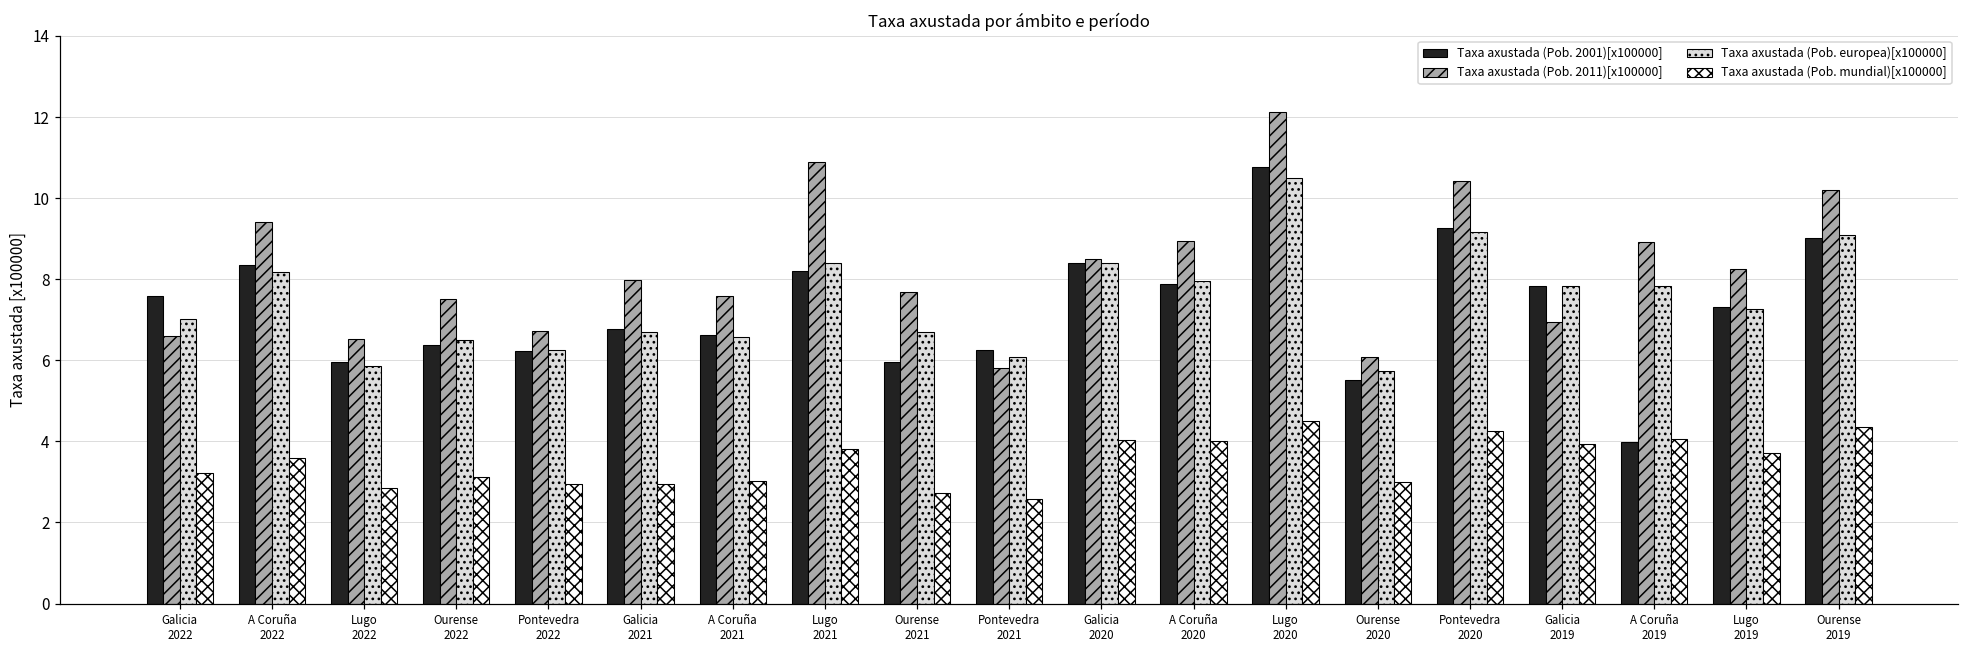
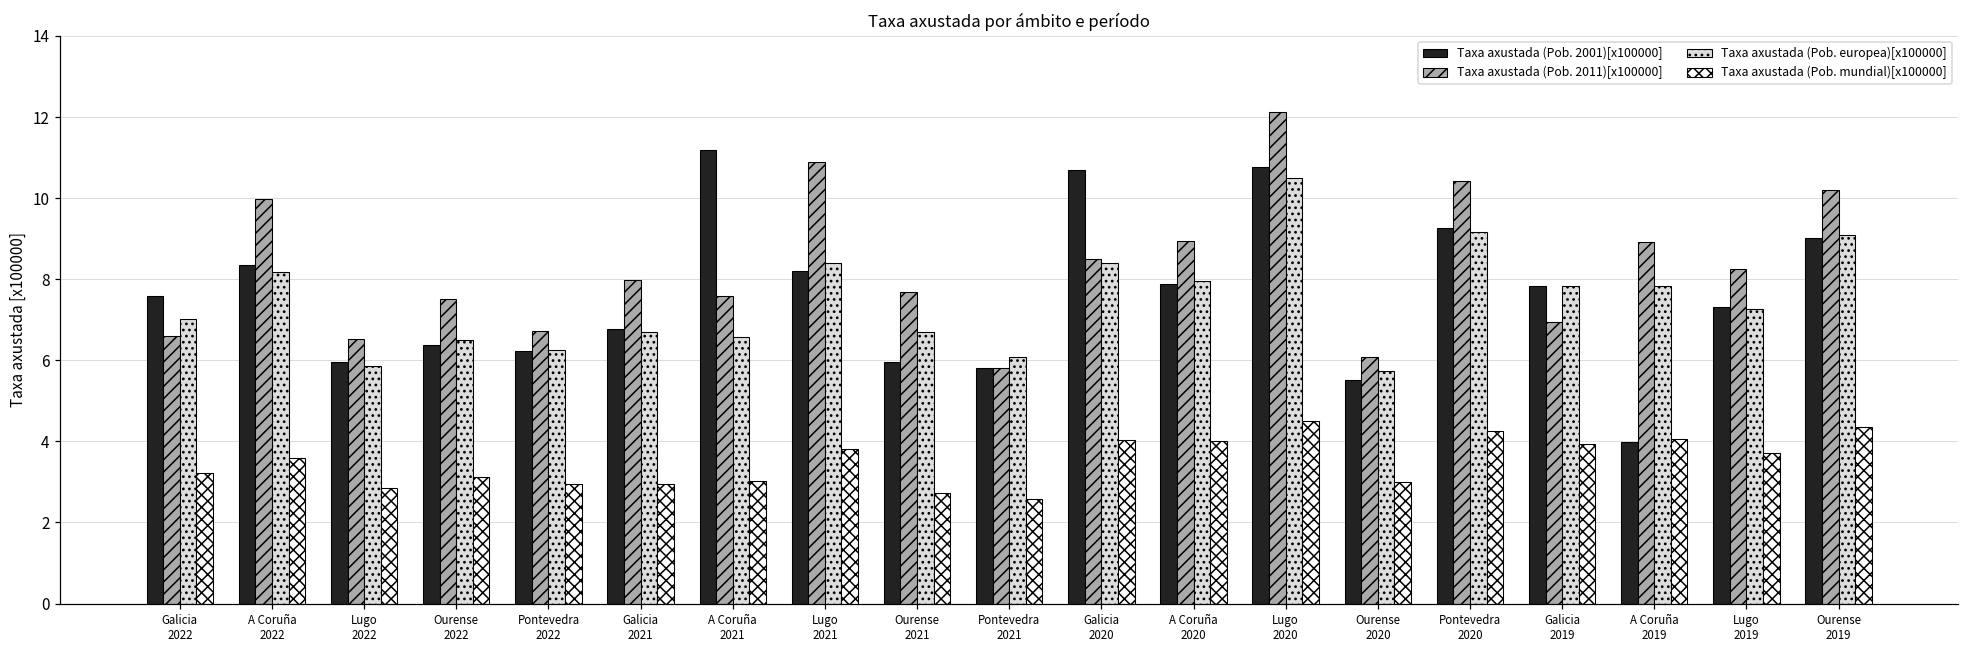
  {
    "Taxa axustada (Pob. 2001)[x100000]": {
      "Galicia 2022": 7.6,
      "A Coruña 2022": 8.4,
      "Lugo 2022": 6.0,
      "Ourense 2022": 6.4,
      "Pontevedra 2022": 6.2,
      "Galicia 2021": 6.8,
-     "A Coruña 2021": 6.6,
+     "A Coruña 2021": 11.2,
      "Lugo 2021": 8.2,
      "Ourense 2021": 6.0,
-     "Pontevedra 2021": 6.3,
-     "Galicia 2020": 8.4,
+     "Pontevedra 2021": 5.8,
+     "Galicia 2020": 10.7,
      "A Coruña 2020": 7.9,
      "Lugo 2020": 10.8,
      "Ourense 2020": 5.5,
      "Pontevedra 2020": 9.3,
      "Galicia 2019": 7.8,
      "A Coruña 2019": 4.0,
      "Lugo 2019": 7.3,
      "Ourense 2019": 9.0
    },
    "Taxa axustada (Pob. 2011)[x100000]": {
      "Galicia 2022": 6.6,
-     "A Coruña 2022": 9.4,
+     "A Coruña 2022": 10.0,
      "Lugo 2022": 6.5,
      "Ourense 2022": 7.5,
      "Pontevedra 2022": 6.7,
      "Galicia 2021": 8.0,
      "A Coruña 2021": 7.6,
      "Lugo 2021": 10.9,
      "Ourense 2021": 7.7,
      "Pontevedra 2021": 5.8,
      "Galicia 2020": 8.5,
      "A Coruña 2020": 8.9,
      "Lugo 2020": 12.1,
      "Ourense 2020": 6.1,
      "Pontevedra 2020": 10.4,
      "Galicia 2019": 6.9,
      "A Coruña 2019": 8.9,
      "Lugo 2019": 8.3,
      "Ourense 2019": 10.2
    }
  }
